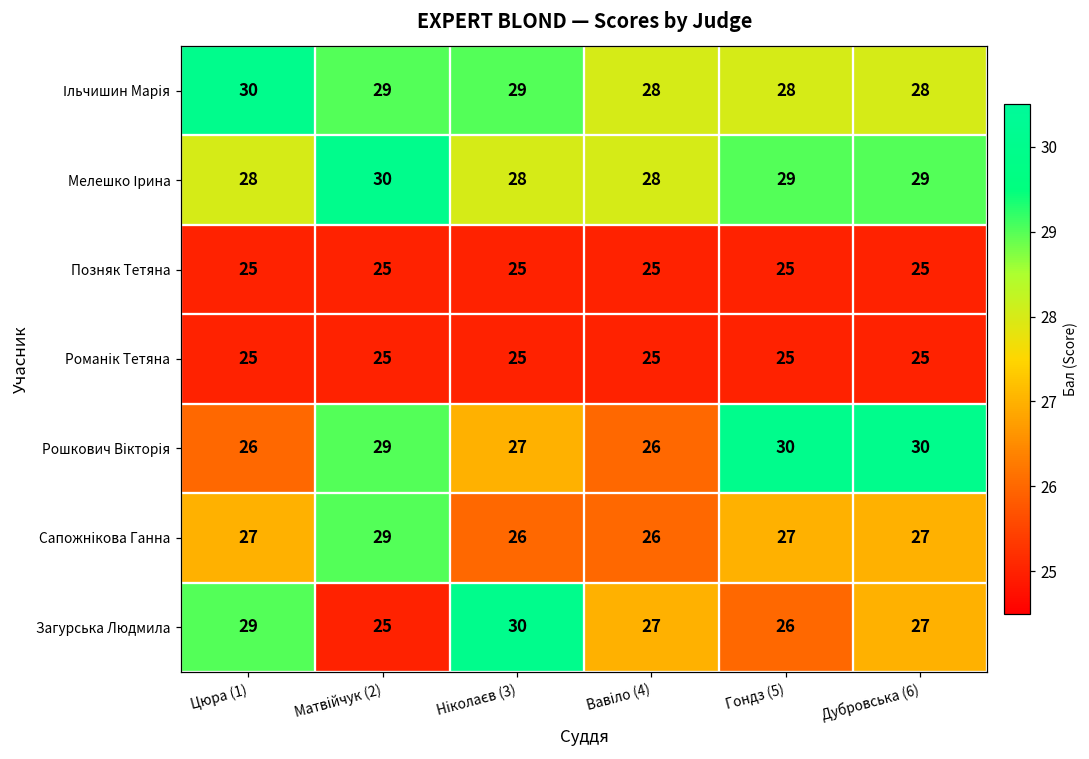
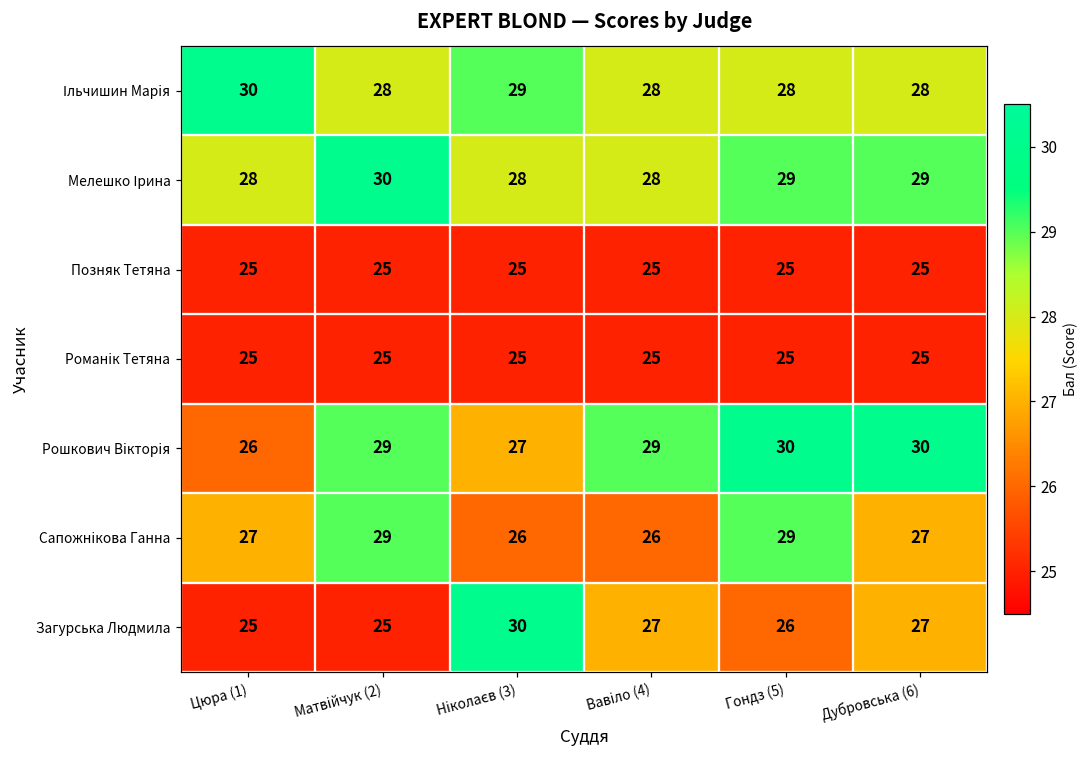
  {
    "Ільчишин Марія": {
      "Цюра (1)": 30,
-     "Матвійчук (2)": 29,
+     "Матвійчук (2)": 28,
      "Ніколаєв (3)": 29,
      "Вавіло (4)": 28,
      "Гондз (5)": 28,
      "Дубровська (6)": 28
    },
    "Мелешко Ірина": {
      "Цюра (1)": 28,
      "Матвійчук (2)": 30,
      "Ніколаєв (3)": 28,
      "Вавіло (4)": 28,
      "Гондз (5)": 29,
      "Дубровська (6)": 29
    },
    "Позняк Тетяна": {
      "Цюра (1)": 25,
      "Матвійчук (2)": 25,
      "Ніколаєв (3)": 25,
      "Вавіло (4)": 25,
      "Гондз (5)": 25,
      "Дубровська (6)": 25
    },
    "Романік Тетяна": {
      "Цюра (1)": 25,
      "Матвійчук (2)": 25,
      "Ніколаєв (3)": 25,
      "Вавіло (4)": 25,
      "Гондз (5)": 25,
      "Дубровська (6)": 25
    },
    "Рошкович Вікторія": {
      "Цюра (1)": 26,
      "Матвійчук (2)": 29,
      "Ніколаєв (3)": 27,
-     "Вавіло (4)": 26,
+     "Вавіло (4)": 29,
      "Гондз (5)": 30,
      "Дубровська (6)": 30
    },
    "Сапожнікова Ганна": {
      "Цюра (1)": 27,
      "Матвійчук (2)": 29,
      "Ніколаєв (3)": 26,
      "Вавіло (4)": 26,
-     "Гондз (5)": 27,
+     "Гондз (5)": 29,
      "Дубровська (6)": 27
    },
    "Загурська Людмила": {
-     "Цюра (1)": 29,
+     "Цюра (1)": 25,
      "Матвійчук (2)": 25,
      "Ніколаєв (3)": 30,
      "Вавіло (4)": 27,
      "Гондз (5)": 26,
      "Дубровська (6)": 27
    }
  }
